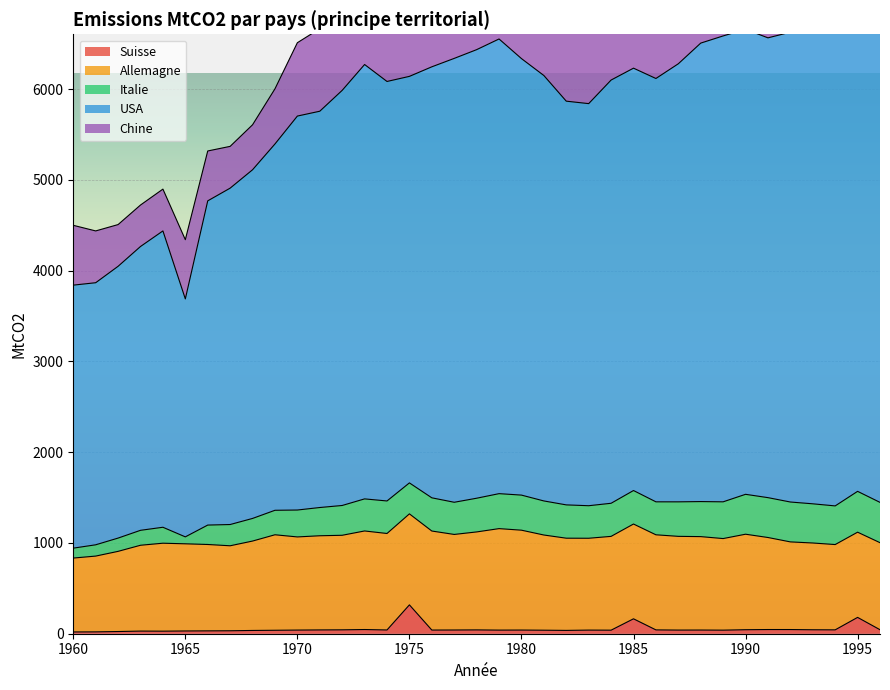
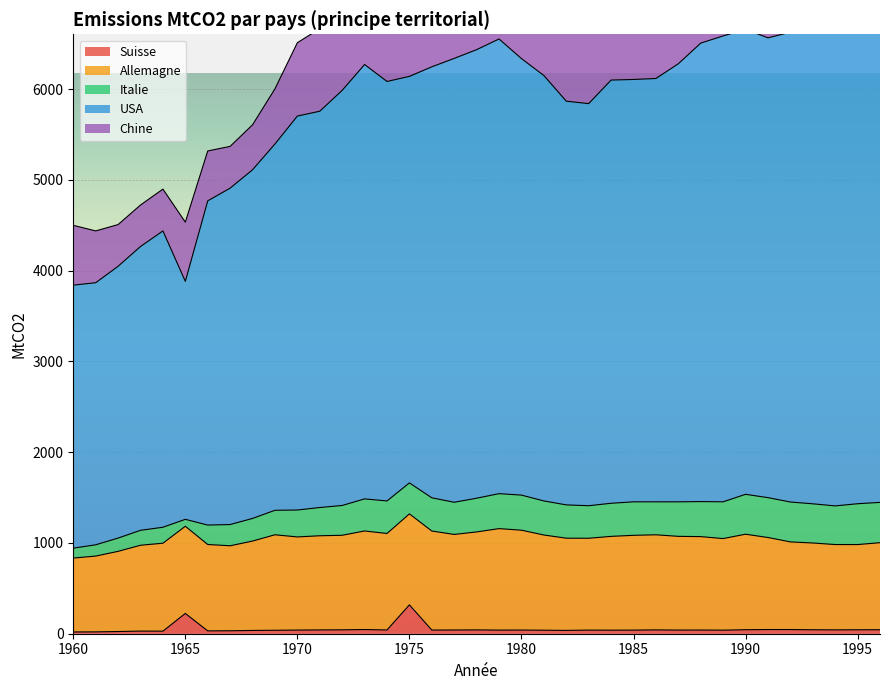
  {
    "Suisse": {
      "1960": 0,
-     "1965": 0,
+     "1965": 200,
      "1970": 0,
      "1975": 300,
      "1980": 0,
-     "1985": 200,
+     "1985": 0,
      "1990": 0,
-     "1995": 200
+     "1995": 0
    },
    "Allemagne": {
      "1960": 800,
      "1965": 1000,
      "1970": 1000,
      "1975": 1000,
      "1980": 1100,
      "1985": 1000,
      "1990": 1100,
      "1995": 900
    },
    "Italie": {
      "1960": 100,
      "1965": 100,
      "1970": 300,
      "1975": 300,
      "1980": 400,
      "1985": 400,
      "1990": 400,
      "1995": 400
    },
    "USA": {
      "1960": 2900,
      "1965": 2600,
      "1970": 4300,
      "1975": 4500,
      "1980": 4800,
      "1985": 4700
    },
    "Chine": {
      "1960": 700,
      "1965": 700,
      "1970": 800
    }
  }
